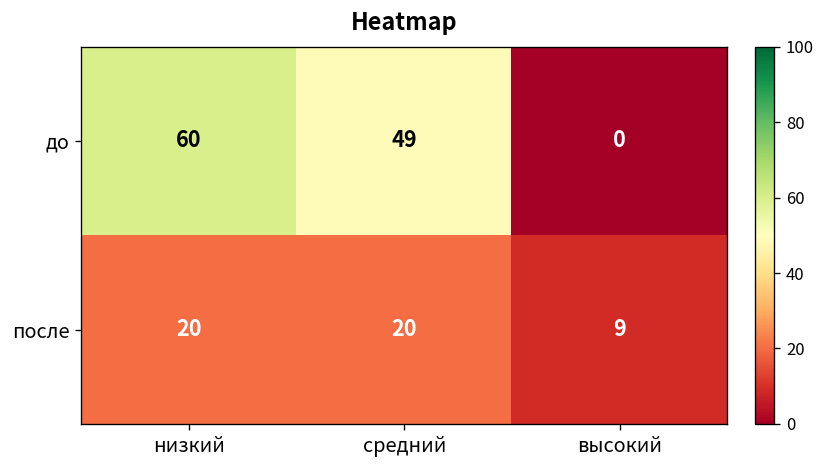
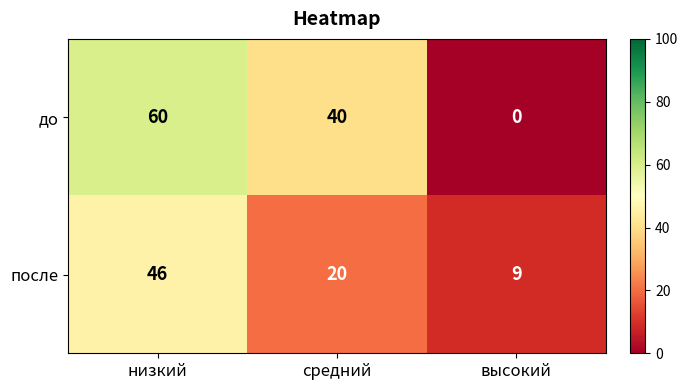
  {
    "до": {
      "низкий": 60,
-     "средний": 49,
+     "средний": 40,
      "высокий": 0
    },
    "после": {
-     "низкий": 20,
+     "низкий": 46,
      "средний": 20,
      "высокий": 9
    }
  }
